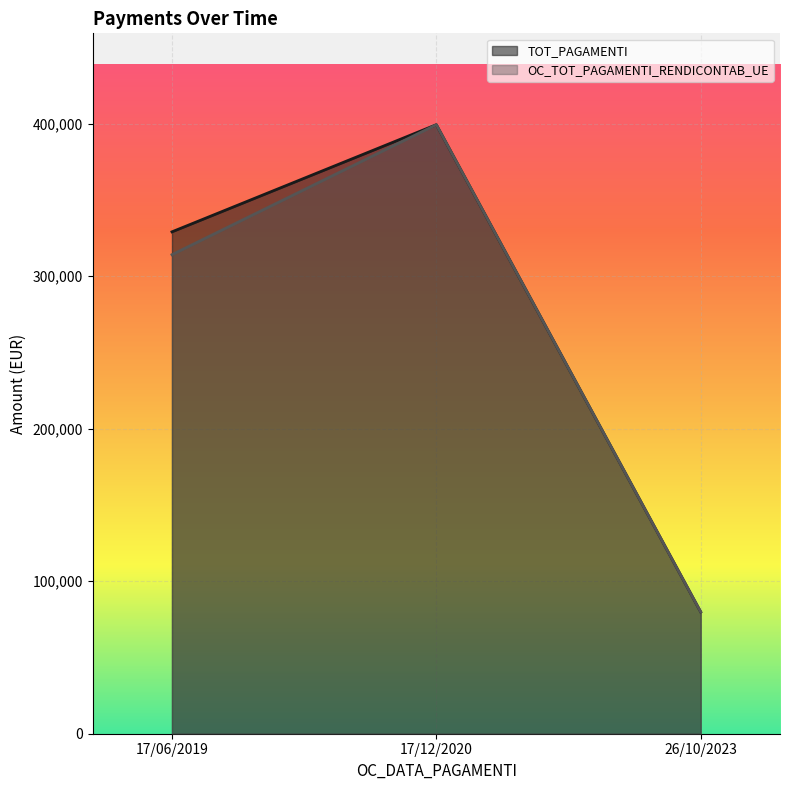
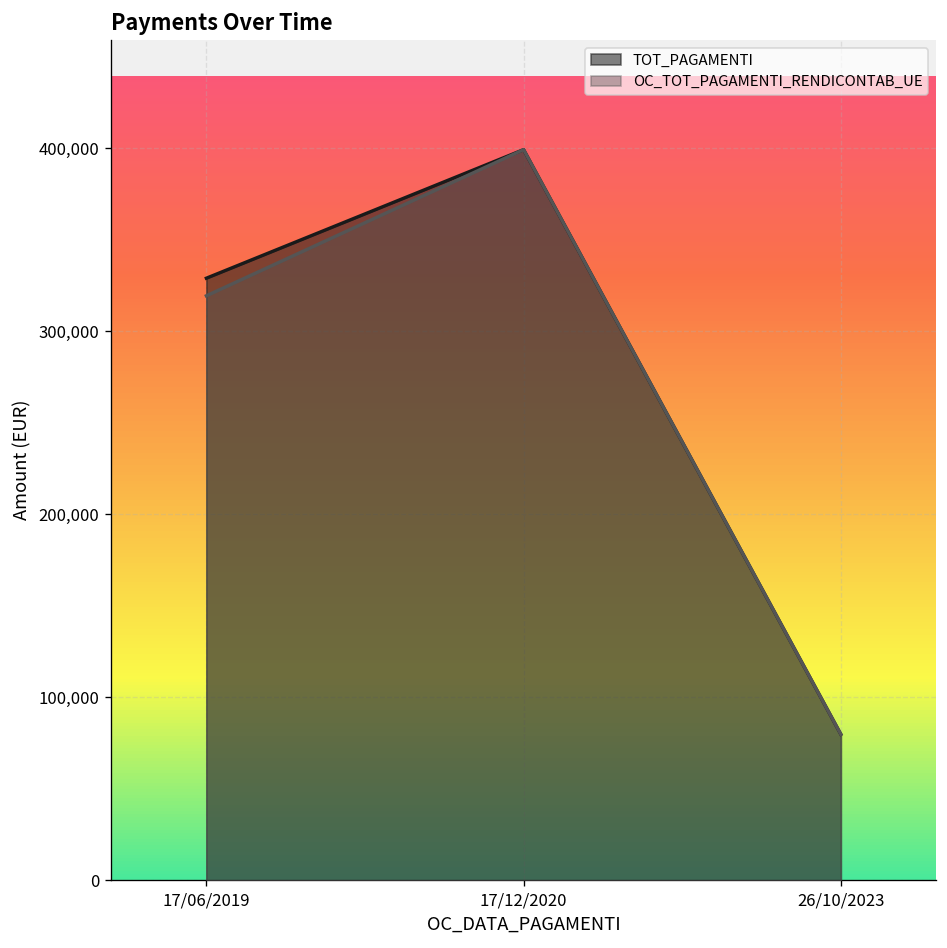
  {
    "TOT_PAGAMENTI": {
      "17/06/2019": "329,000"
    },
    "OC_TOT_PAGAMENTI_RENDICONTAB_UE": {
-     "17/06/2019": "314,000"
+     "17/06/2019": "319,000"
    }
  }
